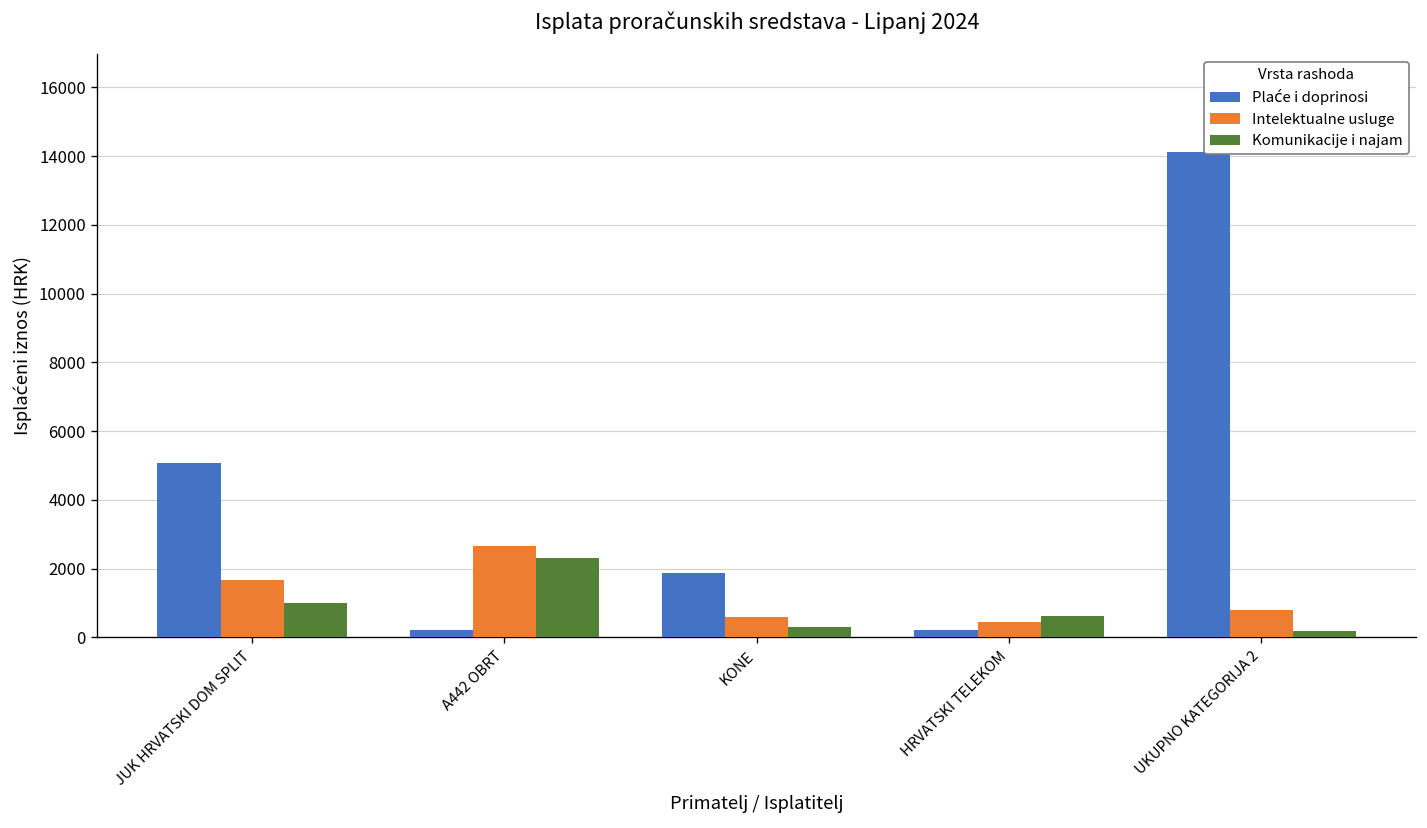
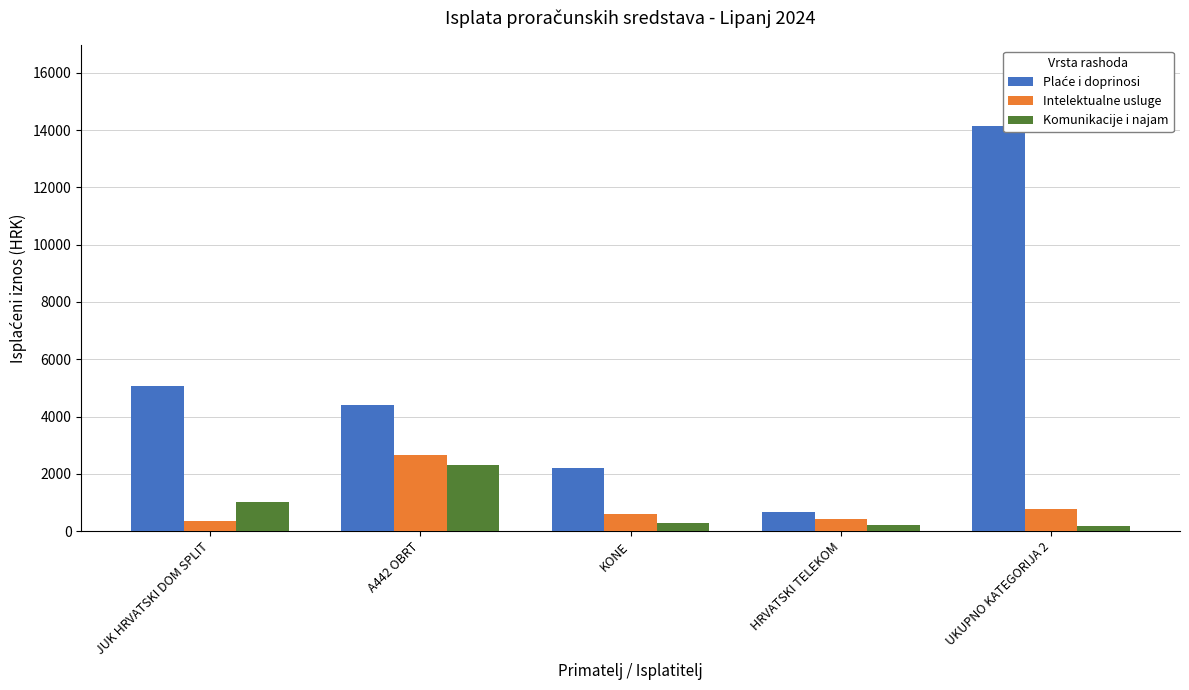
  {
    "Plaće i doprinosi": {
      "JUK HRVATSKI DOM SPLIT": 5100,
-     "A442 OBRT": 200,
-     "KONE": 1900,
-     "HRVATSKI TELEKOM": 200,
+     "A442 OBRT": 4400,
+     "KONE": 2200,
+     "HRVATSKI TELEKOM": 700,
      "UKUPNO KATEGORIJA 2": 14100
    },
    "Intelektualne usluge": {
-     "JUK HRVATSKI DOM SPLIT": 1700,
+     "JUK HRVATSKI DOM SPLIT": 400,
      "A442 OBRT": 2700,
      "KONE": 600,
      "HRVATSKI TELEKOM": 400,
      "UKUPNO KATEGORIJA 2": 800
    },
    "Komunikacije i najam": {
      "JUK HRVATSKI DOM SPLIT": 1000,
      "A442 OBRT": 2300,
      "KONE": 300,
-     "HRVATSKI TELEKOM": 600,
+     "HRVATSKI TELEKOM": 200,
      "UKUPNO KATEGORIJA 2": 200
    }
  }
